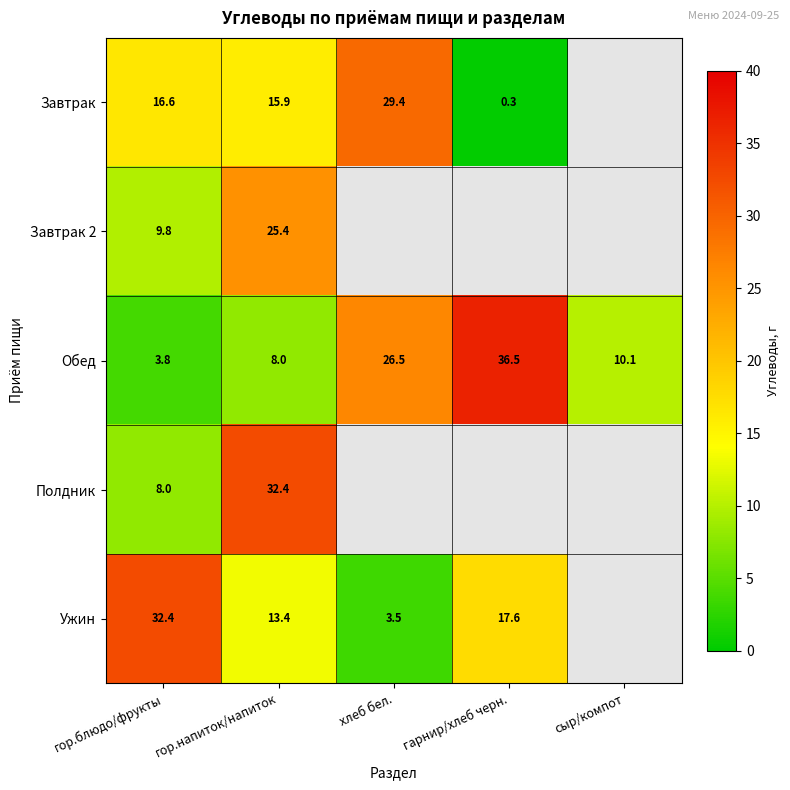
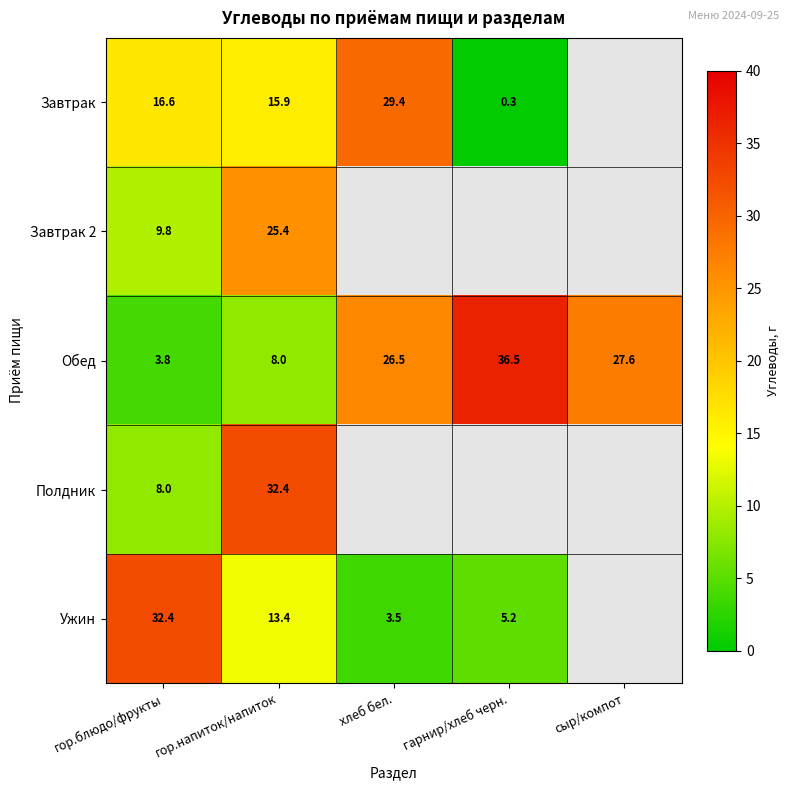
  {
    "Завтрак": {
      "гор.блюдо/фрукты": 16.6,
      "гор.напиток/напиток": 15.9,
      "хлеб бел.": 29.4,
      "гарнир/хлеб черн.": 0.3
    },
    "Завтрак 2": {
      "гор.блюдо/фрукты": 9.8,
      "гор.напиток/напиток": 25.4
    },
    "Обед": {
      "гор.блюдо/фрукты": 3.8,
      "гор.напиток/напиток": 8.0,
      "хлеб бел.": 26.5,
      "гарнир/хлеб черн.": 36.5,
-     "сыр/компот": 10.1
+     "сыр/компот": 27.6
    },
    "Полдник": {
      "гор.блюдо/фрукты": 8.0,
      "гор.напиток/напиток": 32.4
    },
    "Ужин": {
      "гор.блюдо/фрукты": 32.4,
      "гор.напиток/напиток": 13.4,
      "хлеб бел.": 3.5,
-     "гарнир/хлеб черн.": 17.6
+     "гарнир/хлеб черн.": 5.2
    }
  }
